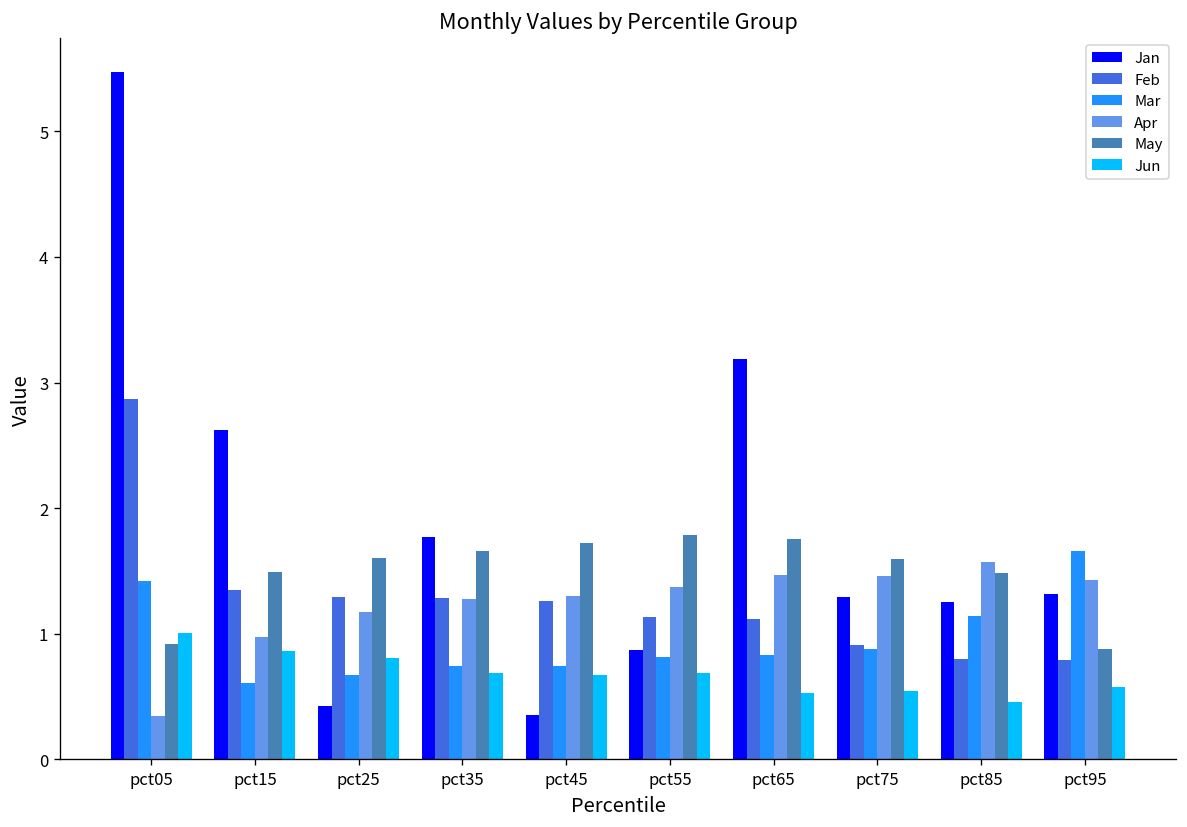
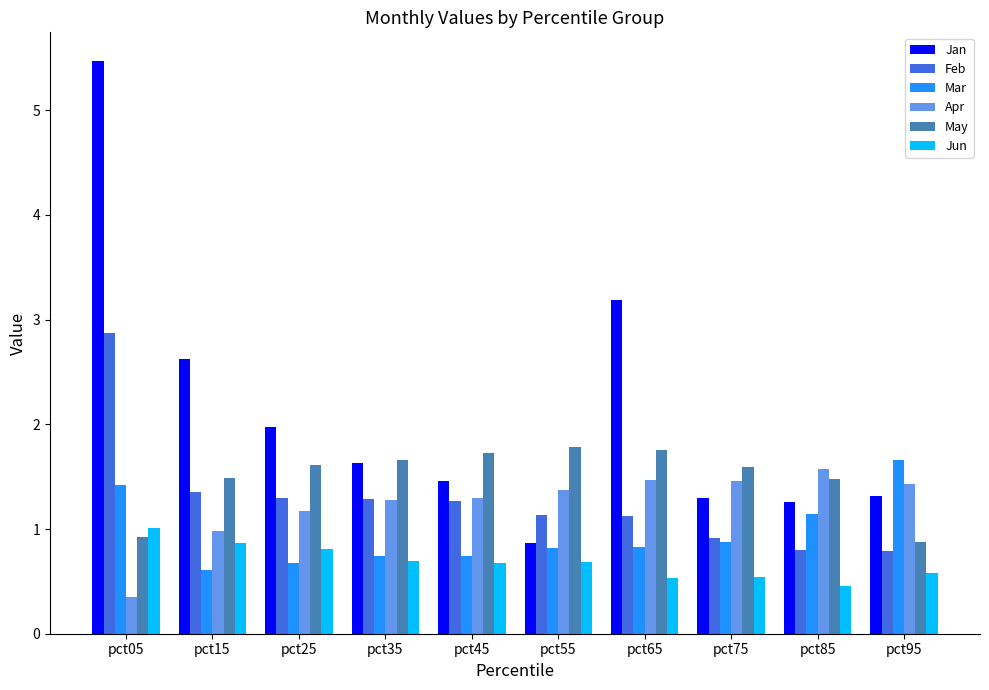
  {
    "Jan": {
      "pct05": 5.47,
      "pct15": 2.63,
-     "pct25": 0.43,
-     "pct35": 1.77,
-     "pct45": 0.36,
+     "pct25": 1.97,
+     "pct35": 1.63,
+     "pct45": 1.46,
      "pct55": 0.87,
      "pct65": 3.19,
      "pct75": 1.29,
      "pct85": 1.26,
      "pct95": 1.32
    }
  }
